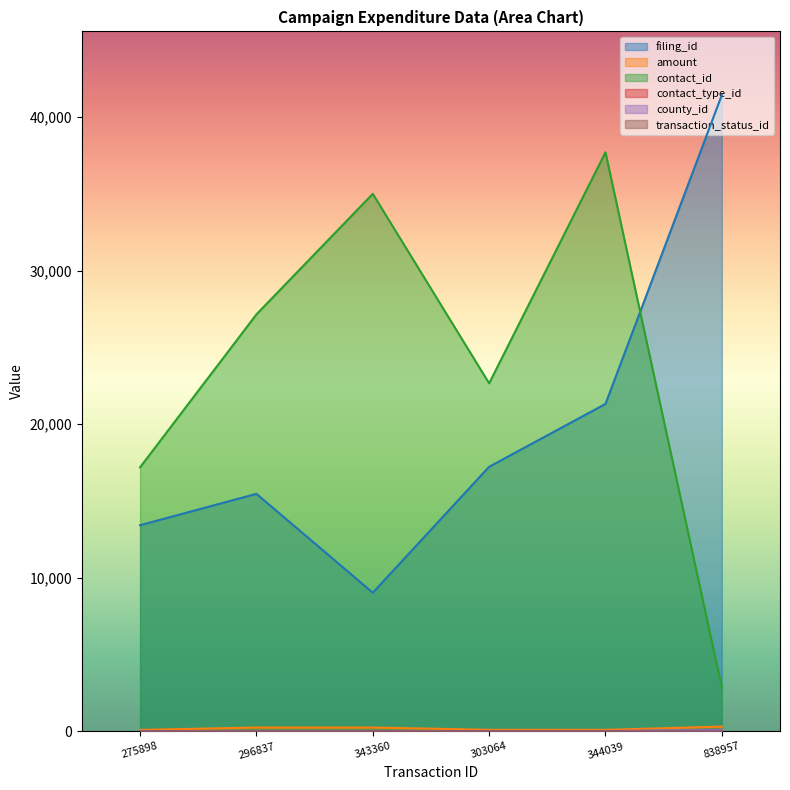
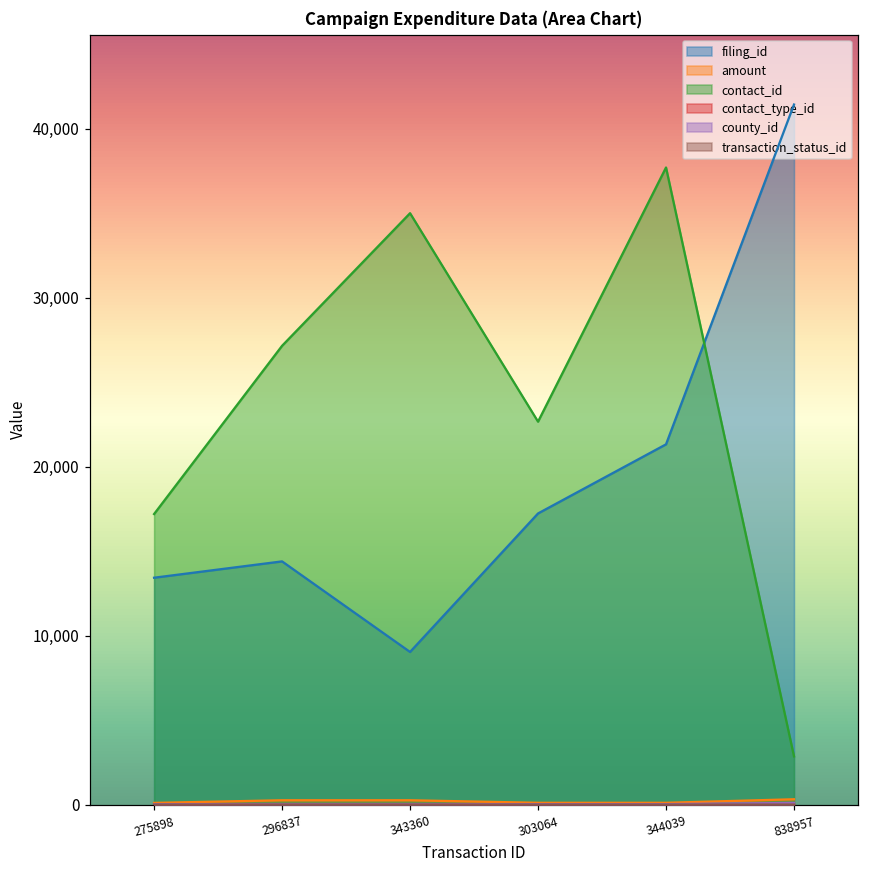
  {
    "filing_id": {
      "275898": "13,400",
-     "296837": "15,500",
+     "296837": "14,400",
      "343360": "9,000",
      "303064": "17,200",
      "344039": "21,300"
    },
    "amount": {
      "296837": "300",
      "343360": "300",
      "838957": "300"
    },
    "contact_id": {
      "275898": "17,200",
      "296837": "27,100",
      "343360": "35,000",
      "303064": "22,700",
      "344039": "37,700",
      "838957": "2,900"
    }
  }
